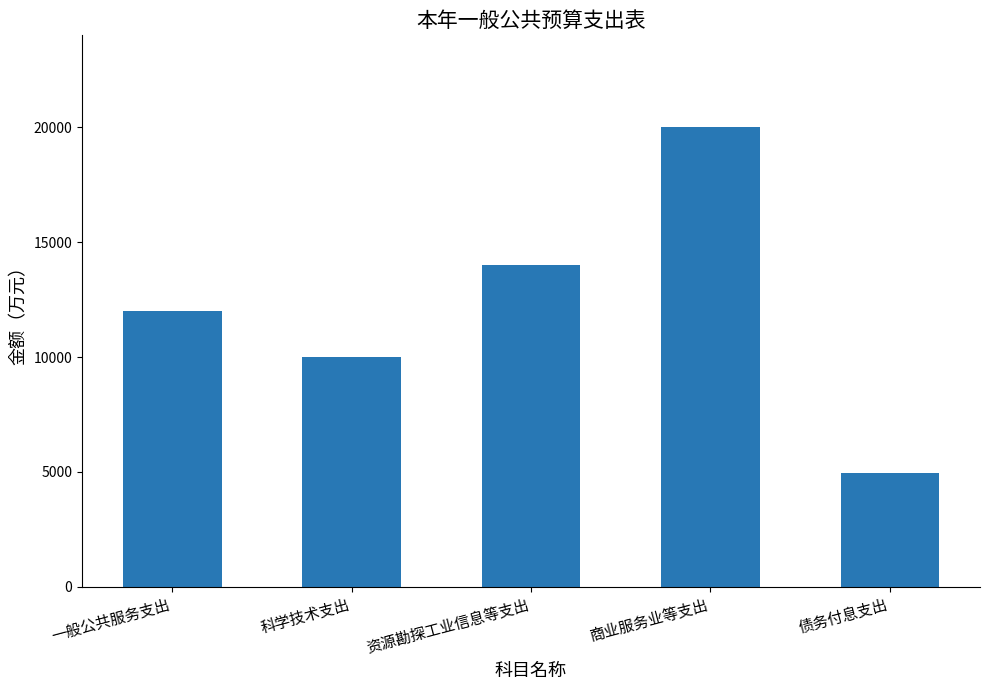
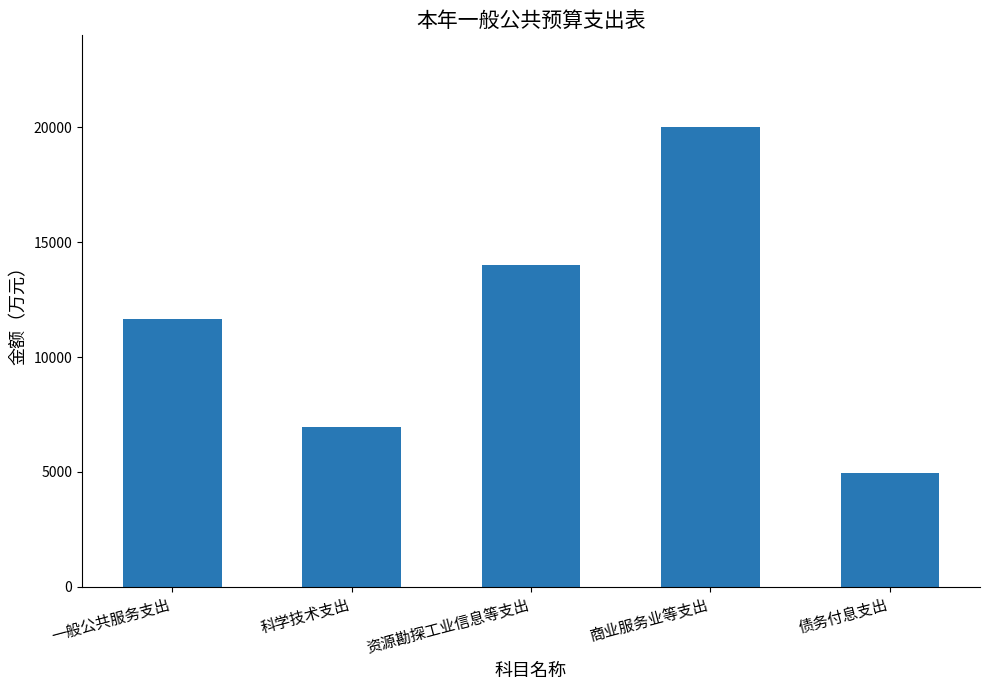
  {
-   "一般公共服务支出": 12000,
-   "科学技术支出": 10000,
+   "一般公共服务支出": 11600,
+   "科学技术支出": 7000,
    "资源勘探工业信息等支出": 14000,
    "商业服务业等支出": 20000,
    "债务付息支出": 4900
  }
